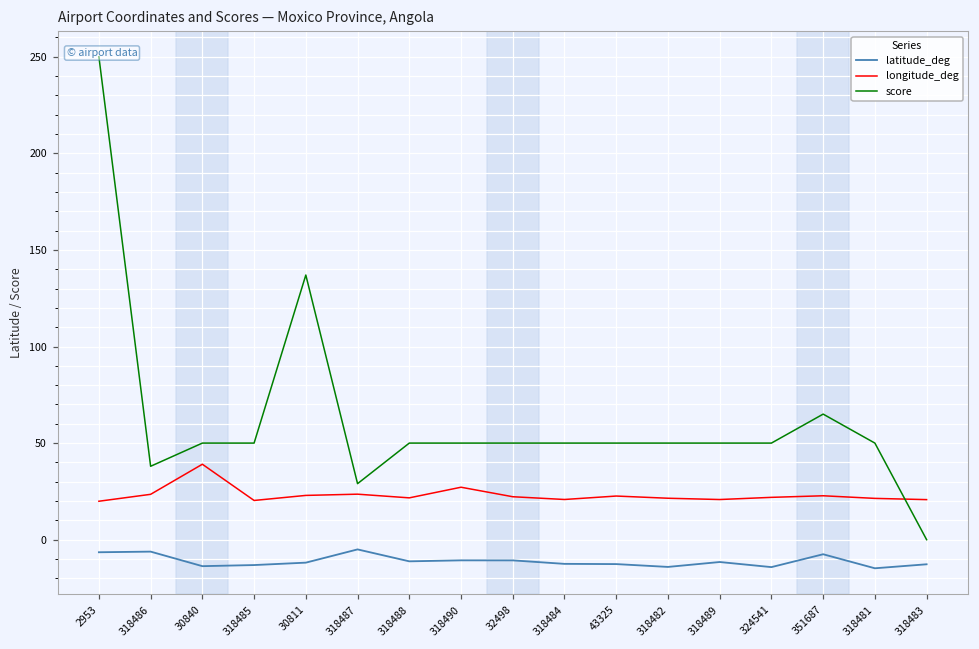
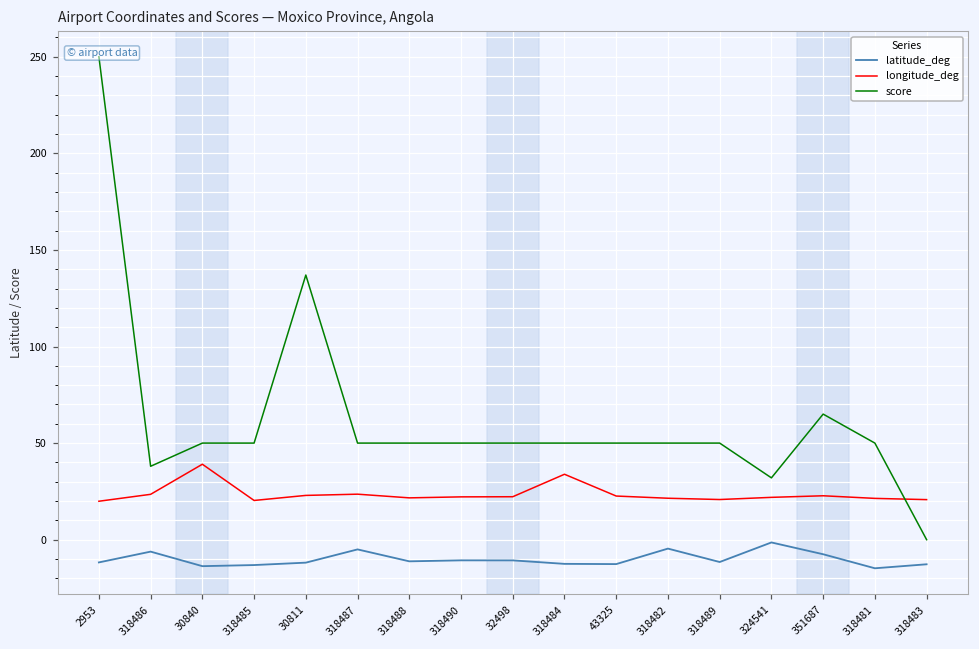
  {
    "latitude_deg": {
-     "2953": -7,
+     "2953": -12,
      "318486": -6,
      "30840": -14,
      "318485": -13,
      "30811": -12,
      "318487": -5,
      "318488": -11,
      "318490": -11,
      "32498": -11,
      "318484": -13,
      "43325": -13,
-     "318482": -14,
+     "318482": -5,
      "318489": -12,
-     "324541": -14,
+     "324541": -1,
      "351687": -8,
      "318481": -15,
      "318483": -13
    },
    "longitude_deg": {
      "2953": 20,
      "318486": 23,
      "30840": 39,
      "318485": 20,
      "30811": 23,
      "318487": 24,
      "318488": 22,
-     "318490": 27,
+     "318490": 22,
      "32498": 22,
-     "318484": 21,
+     "318484": 34,
      "43325": 23,
      "318482": 21,
      "318489": 21,
      "324541": 22,
      "351687": 23,
      "318481": 21,
      "318483": 21
    },
    "score": {
      "318486": 38,
      "30840": 50,
      "318485": 50,
      "30811": 137,
-     "318487": 29,
+     "318487": 50,
      "318488": 50,
      "318490": 50,
      "32498": 50,
      "318484": 50,
      "43325": 50,
      "318482": 50,
      "318489": 50,
-     "324541": 50,
+     "324541": 32,
      "351687": 65,
      "318481": 50,
      "318483": 0
    }
  }
